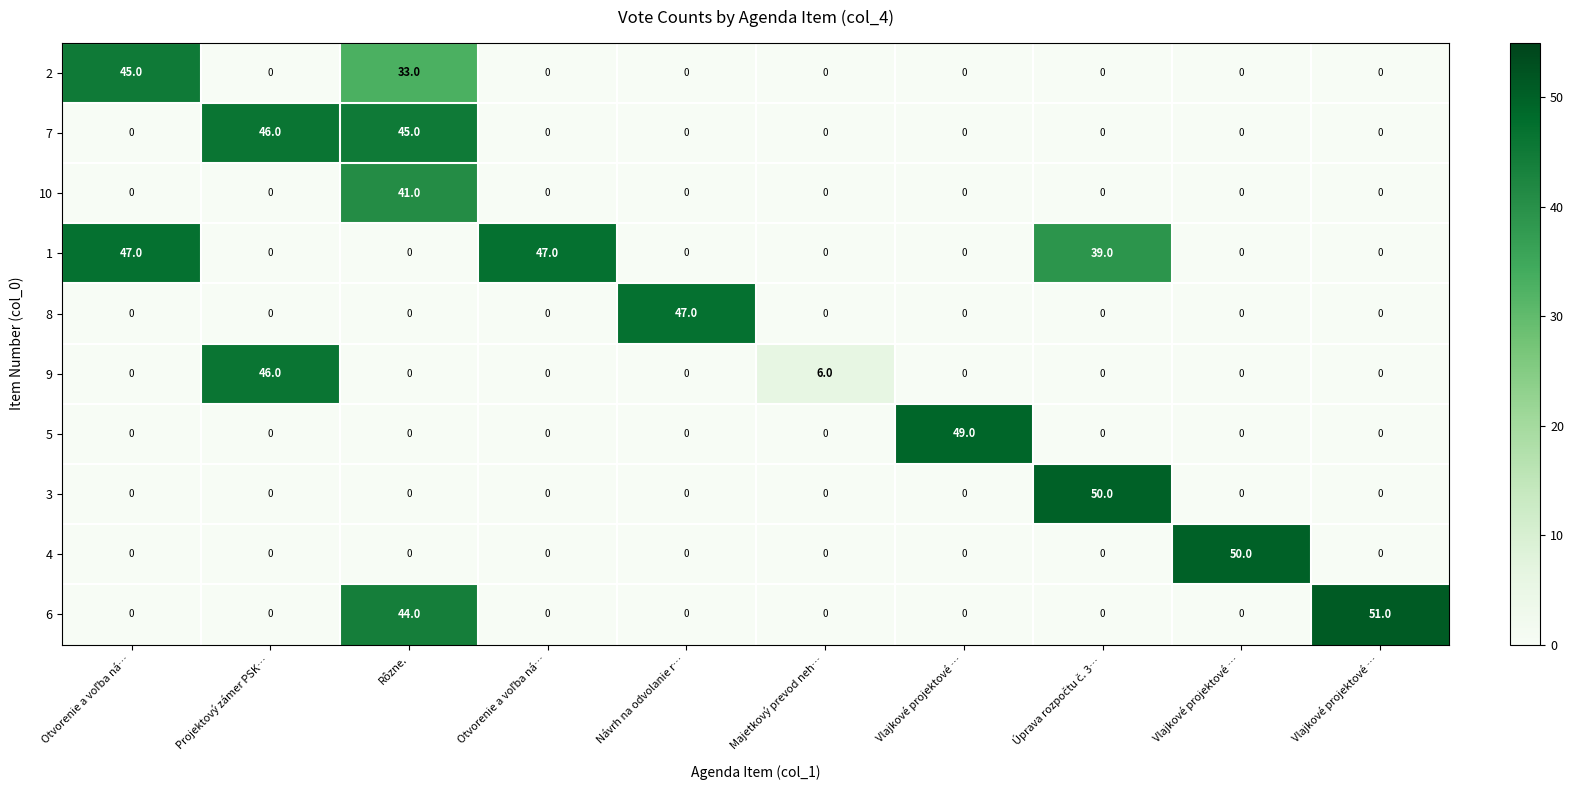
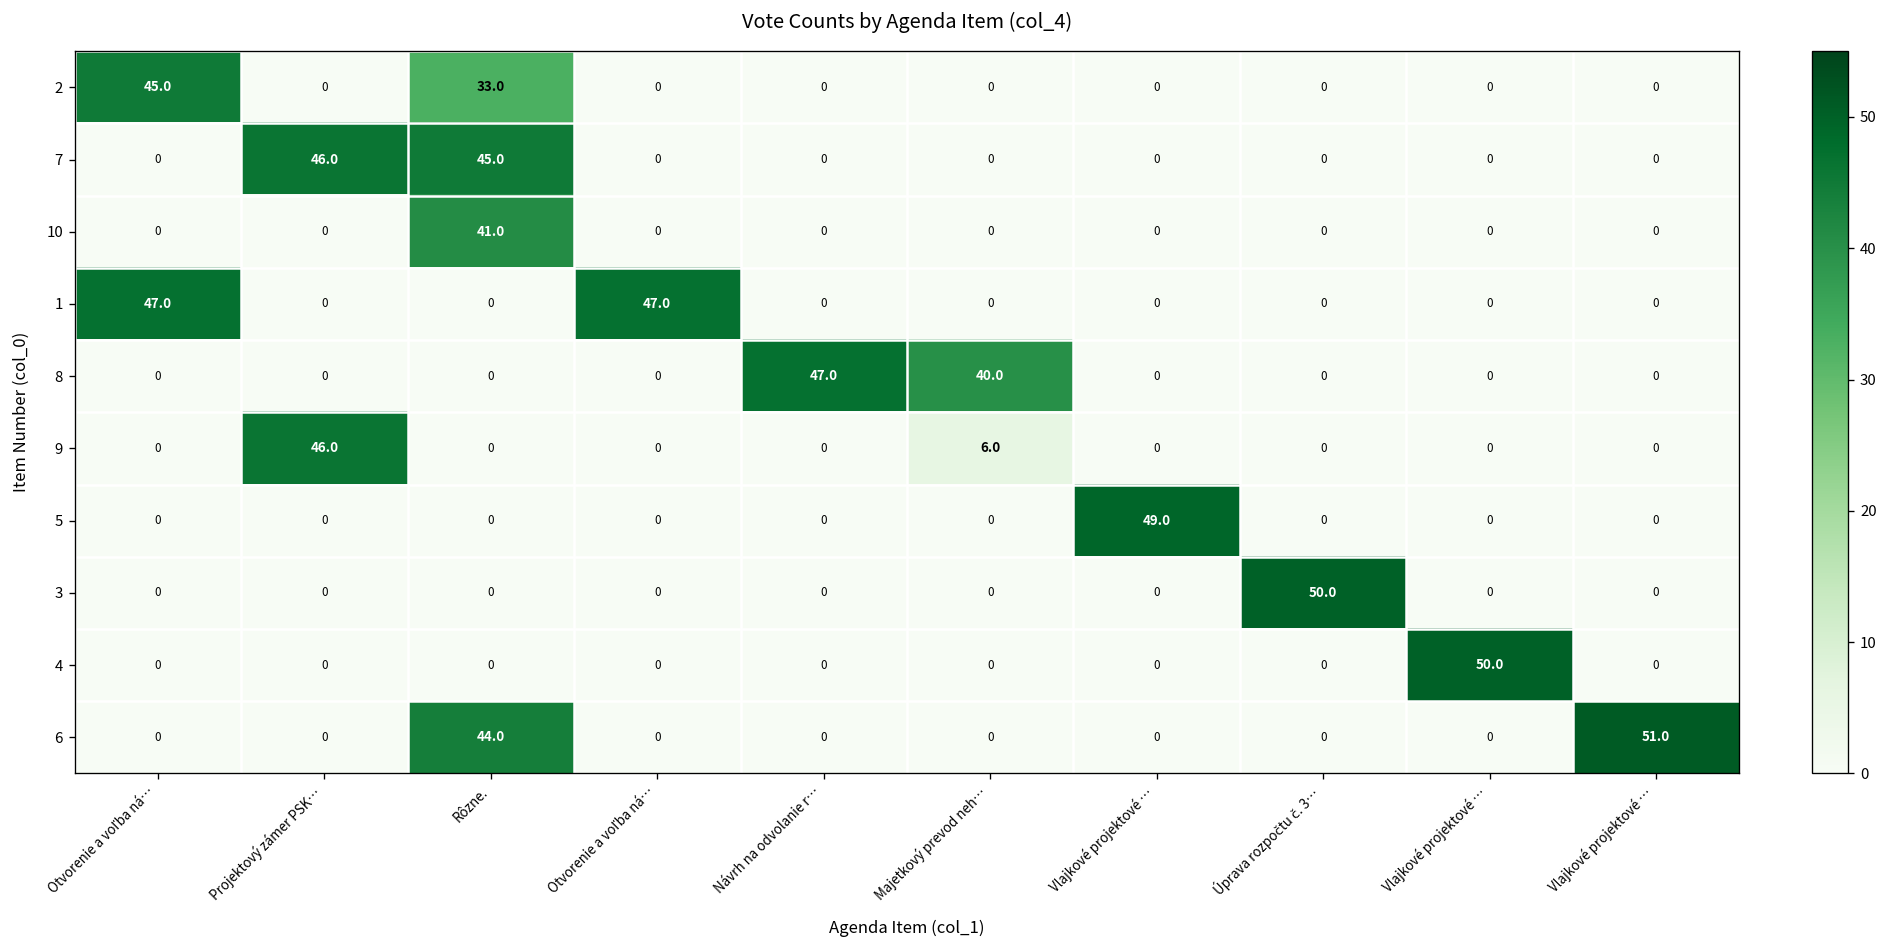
  {
    "2": {
      "Projektový zámer PSK…": 0,
      "Rôzne.": 33.0,
      "Návrh na odvolanie r…": 0,
      "Majetkový prevod neh…": 0,
      "Úprava rozpočtu č. 3…": 0
    },
    "7": {
      "Projektový zámer PSK…": 46.0,
      "Rôzne.": 45.0,
      "Návrh na odvolanie r…": 0,
      "Majetkový prevod neh…": 0,
      "Úprava rozpočtu č. 3…": 0
    },
    "10": {
      "Projektový zámer PSK…": 0,
      "Rôzne.": 41.0,
      "Návrh na odvolanie r…": 0,
      "Majetkový prevod neh…": 0,
      "Úprava rozpočtu č. 3…": 0
    },
    "1": {
      "Projektový zámer PSK…": 0,
      "Rôzne.": 0,
      "Návrh na odvolanie r…": 0,
      "Majetkový prevod neh…": 0,
-     "Úprava rozpočtu č. 3…": 39.0
+     "Úprava rozpočtu č. 3…": 0
    },
    "8": {
      "Projektový zámer PSK…": 0,
      "Rôzne.": 0,
      "Návrh na odvolanie r…": 47.0,
-     "Majetkový prevod neh…": 0,
+     "Majetkový prevod neh…": 40.0,
      "Úprava rozpočtu č. 3…": 0
    },
    "9": {
      "Projektový zámer PSK…": 46.0,
      "Rôzne.": 0,
      "Návrh na odvolanie r…": 0,
      "Majetkový prevod neh…": 6.0,
      "Úprava rozpočtu č. 3…": 0
    },
    "5": {
      "Projektový zámer PSK…": 0,
      "Rôzne.": 0,
      "Návrh na odvolanie r…": 0,
      "Majetkový prevod neh…": 0,
      "Úprava rozpočtu č. 3…": 0
    },
    "3": {
      "Projektový zámer PSK…": 0,
      "Rôzne.": 0,
      "Návrh na odvolanie r…": 0,
      "Majetkový prevod neh…": 0,
      "Úprava rozpočtu č. 3…": 50.0
    },
    "4": {
      "Projektový zámer PSK…": 0,
      "Rôzne.": 0,
      "Návrh na odvolanie r…": 0,
      "Majetkový prevod neh…": 0,
      "Úprava rozpočtu č. 3…": 0
    },
    "6": {
      "Projektový zámer PSK…": 0,
      "Rôzne.": 44.0,
      "Návrh na odvolanie r…": 0,
      "Majetkový prevod neh…": 0,
      "Úprava rozpočtu č. 3…": 0
    }
  }
